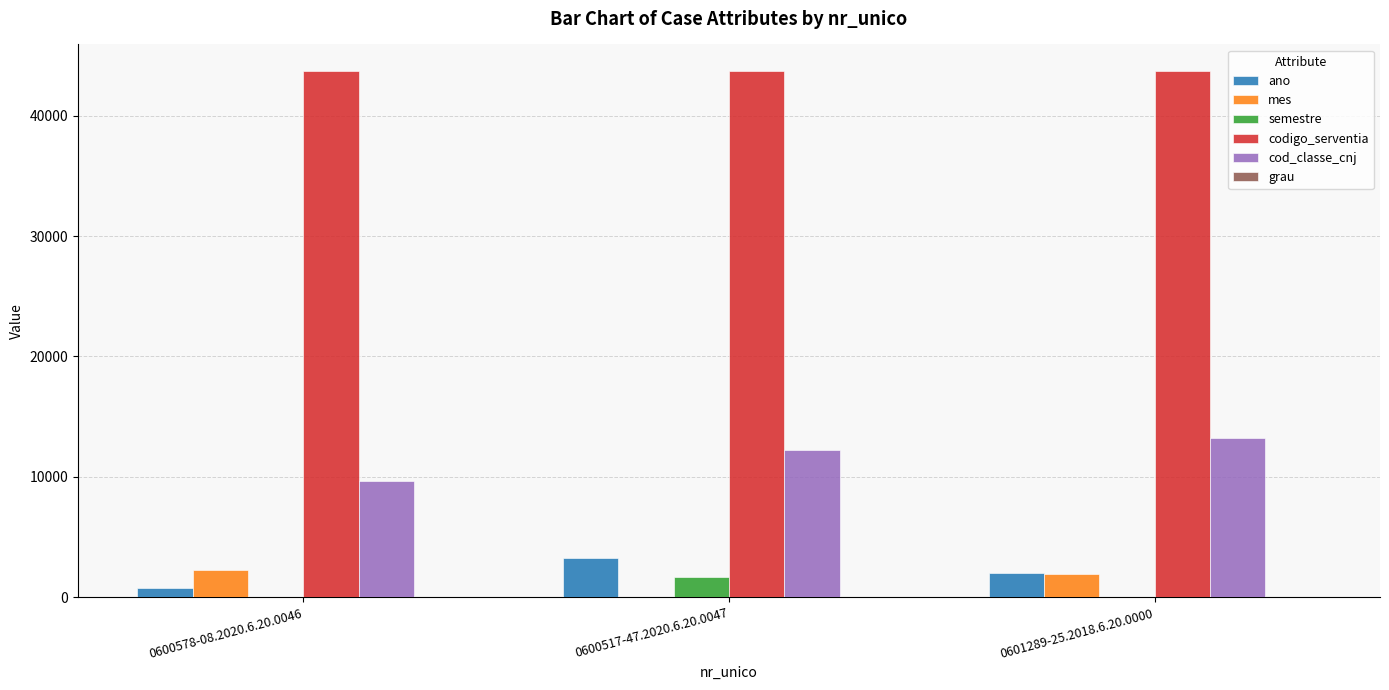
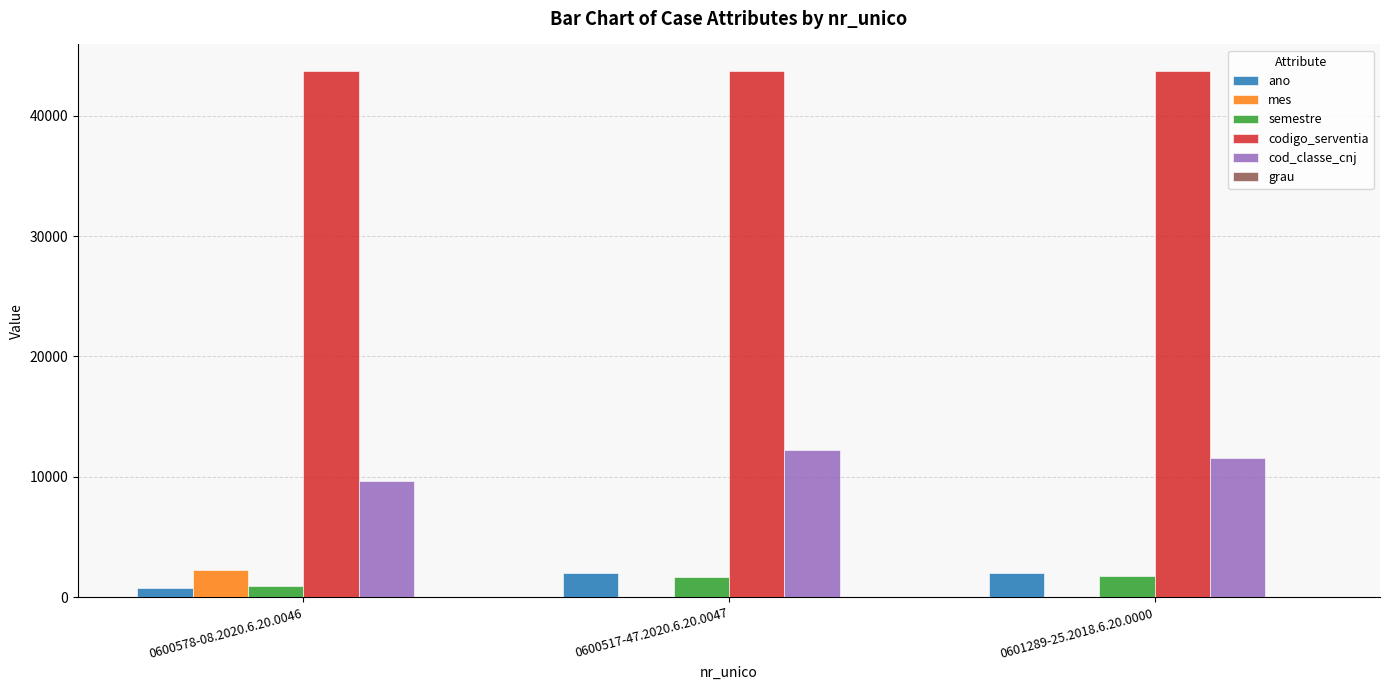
  {
    "ano": {
      "0600578-08.2020.6.20.0046": 800,
-     "0600517-47.2020.6.20.0047": 3300,
+     "0600517-47.2020.6.20.0047": 2000,
      "0601289-25.2018.6.20.0000": 2000
    },
    "mes": {
      "0600578-08.2020.6.20.0046": 2200,
-     "0601289-25.2018.6.20.0000": 2000
+     "0601289-25.2018.6.20.0000": 0
    },
    "semestre": {
-     "0600578-08.2020.6.20.0046": 0,
+     "0600578-08.2020.6.20.0046": 900,
      "0600517-47.2020.6.20.0047": 1700,
-     "0601289-25.2018.6.20.0000": 0
+     "0601289-25.2018.6.20.0000": 1800
    },
    "codigo_serventia": {
      "0600578-08.2020.6.20.0046": 43700,
      "0600517-47.2020.6.20.0047": 43700,
      "0601289-25.2018.6.20.0000": 43700
    },
    "cod_classe_cnj": {
      "0600578-08.2020.6.20.0046": 9700,
      "0600517-47.2020.6.20.0047": 12200,
-     "0601289-25.2018.6.20.0000": 13200
+     "0601289-25.2018.6.20.0000": 11500
    }
  }
